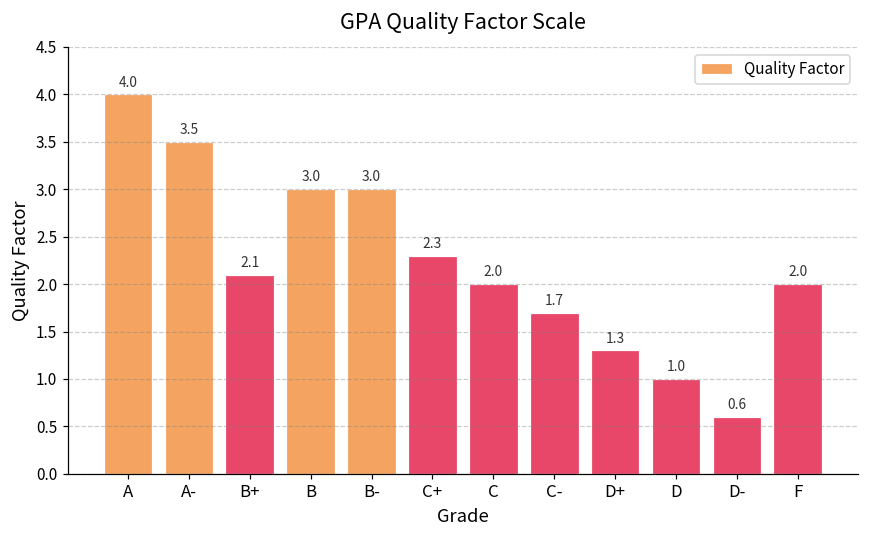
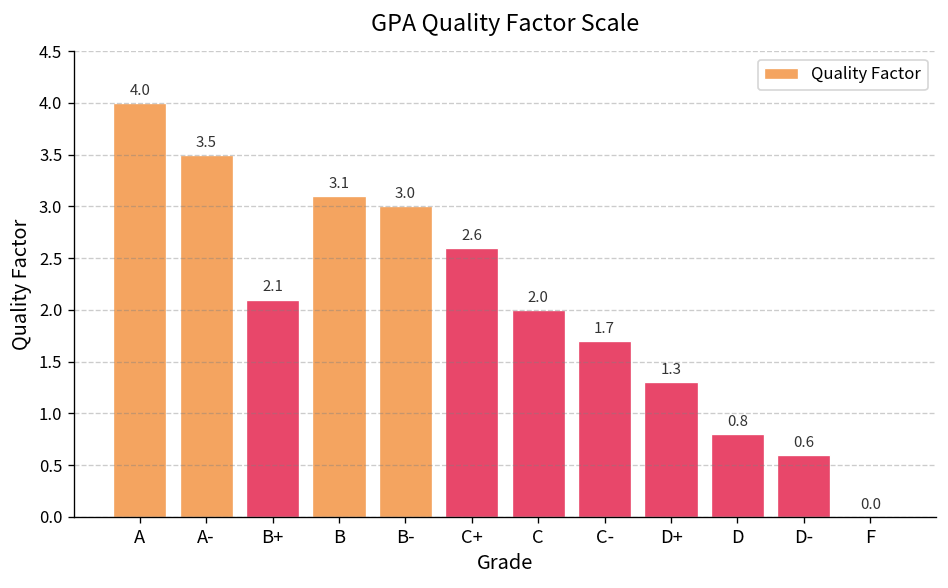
  {
    "A": 4.0,
    "A-": 3.5,
    "B+": 2.1,
-   "B": 3.0,
+   "B": 3.1,
    "B-": 3.0,
-   "C+": 2.3,
+   "C+": 2.6,
    "C": 2.0,
    "C-": 1.7,
    "D+": 1.3,
-   "D": 1.0,
+   "D": 0.8,
    "D-": 0.6,
-   "F": 2.0
+   "F": 0.0
  }
